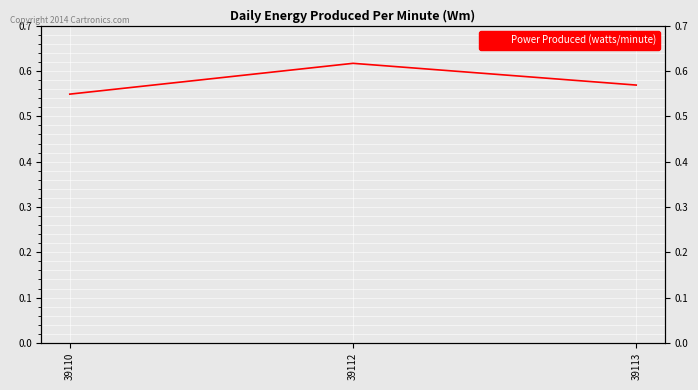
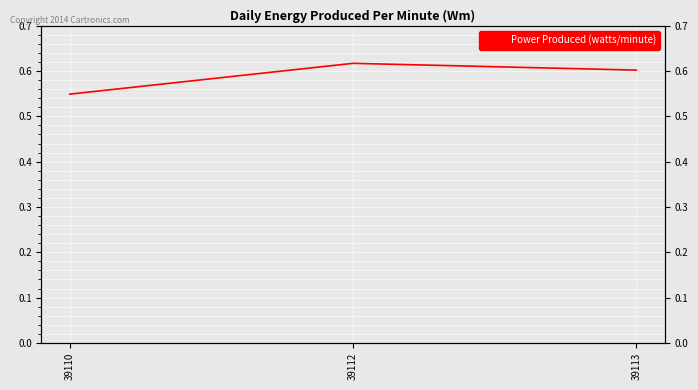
  {
    "39110": 0.55,
    "39112": 0.62,
-   "39113": 0.57
+   "39113": 0.60
  }
